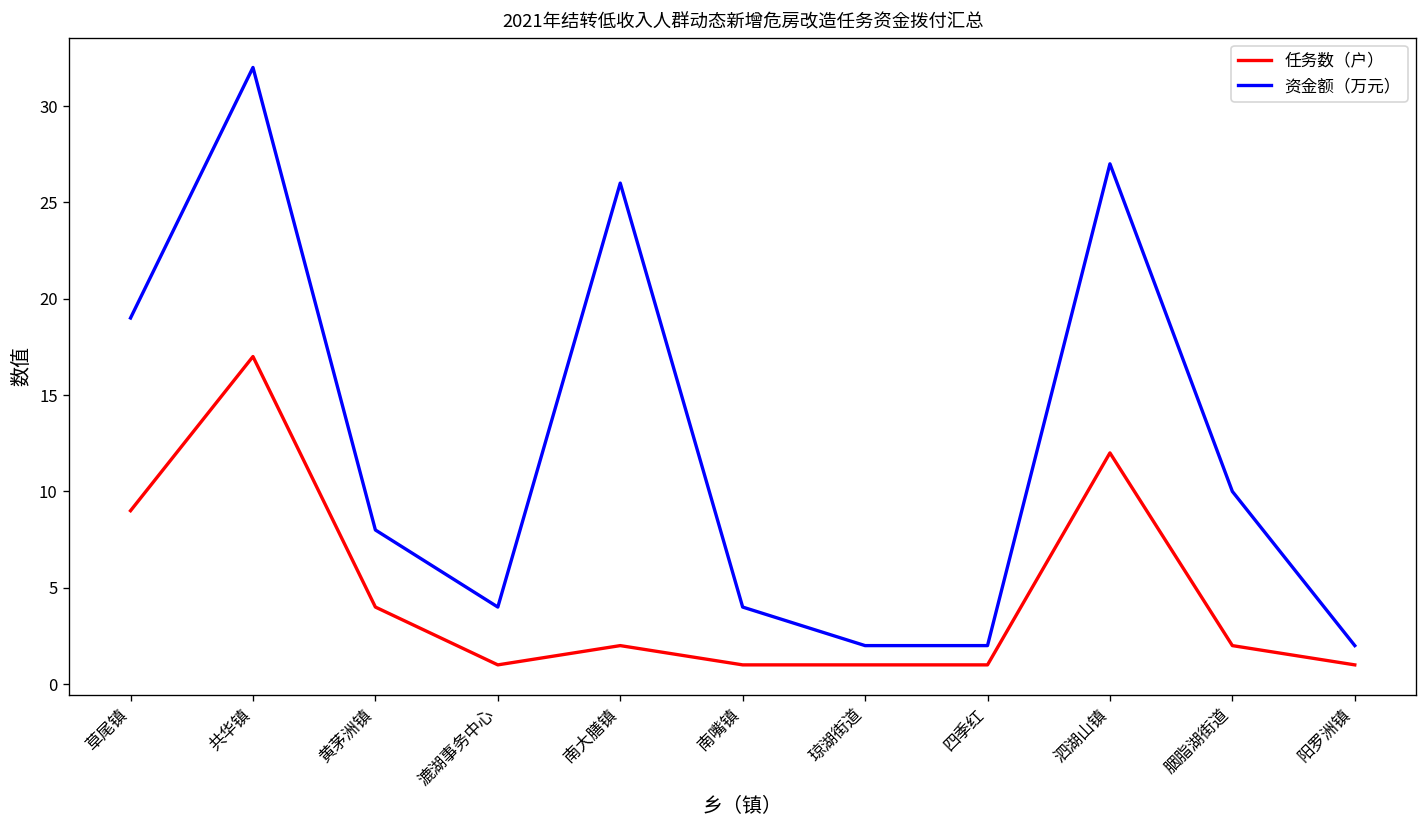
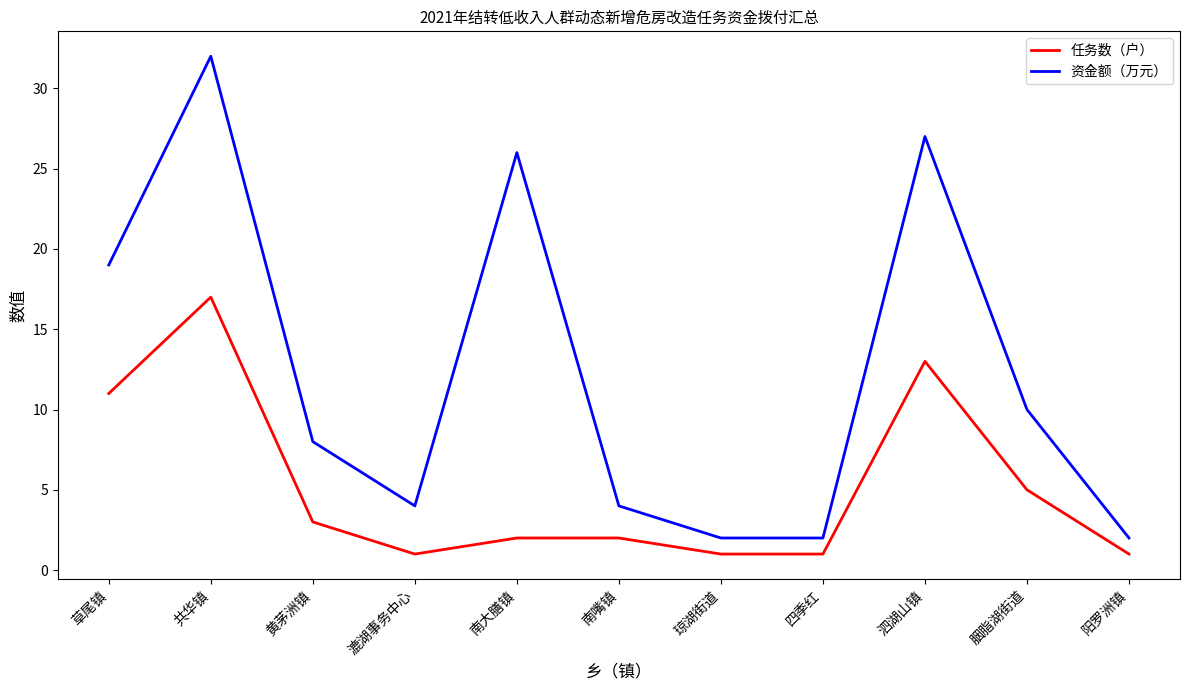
  {
    "任务数（户）": {
-     "草尾镇": 9,
+     "草尾镇": 11,
      "共华镇": 17,
-     "黄茅洲镇": 4,
+     "黄茅洲镇": 3,
      "漉湖事务中心": 1,
      "南大膳镇": 2,
-     "南嘴镇": 1,
+     "南嘴镇": 2,
      "琼湖街道": 1,
      "四季红": 1,
-     "泗湖山镇": 12,
-     "胭脂湖街道": 2,
+     "泗湖山镇": 13,
+     "胭脂湖街道": 5,
      "阳罗洲镇": 1
    },
    "资金额（万元）": {
      "草尾镇": 19,
      "共华镇": 32,
      "黄茅洲镇": 8,
      "漉湖事务中心": 4,
      "南大膳镇": 26,
      "南嘴镇": 4,
      "琼湖街道": 2,
      "四季红": 2,
      "泗湖山镇": 27,
      "胭脂湖街道": 10,
      "阳罗洲镇": 2
    }
  }
